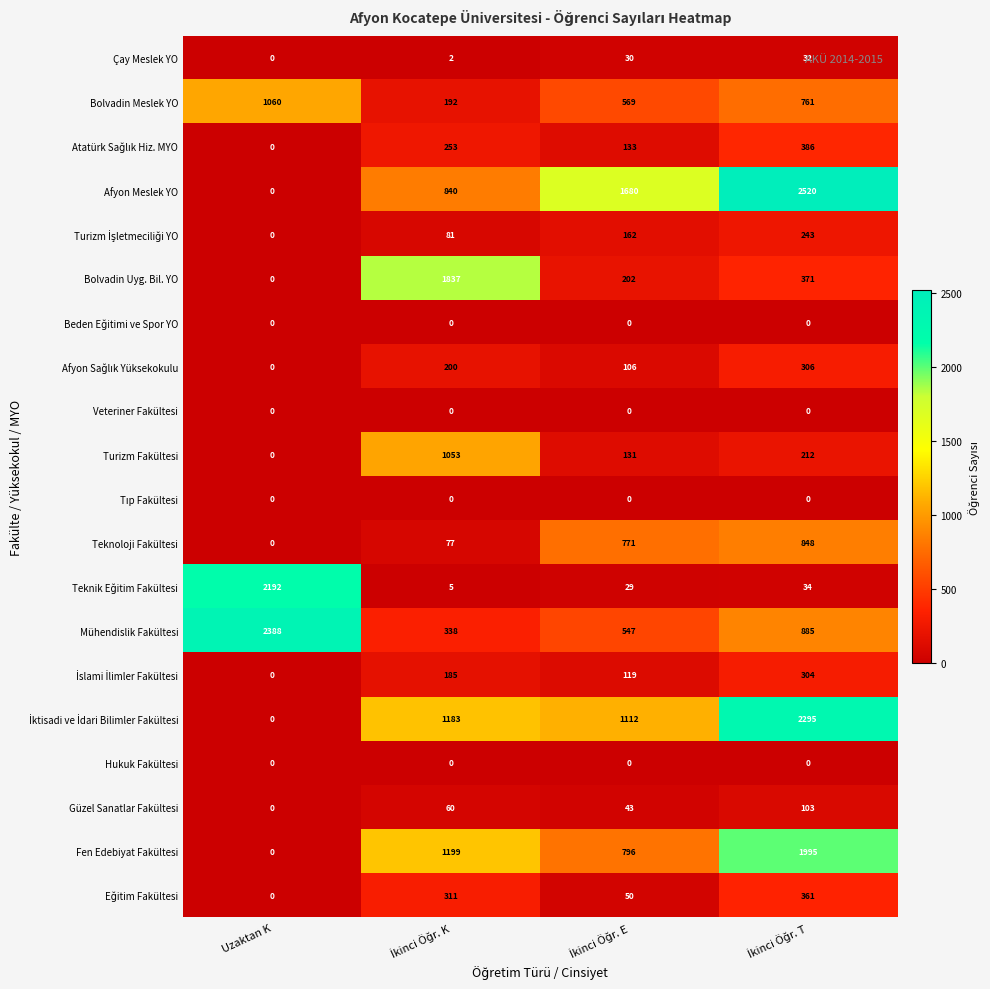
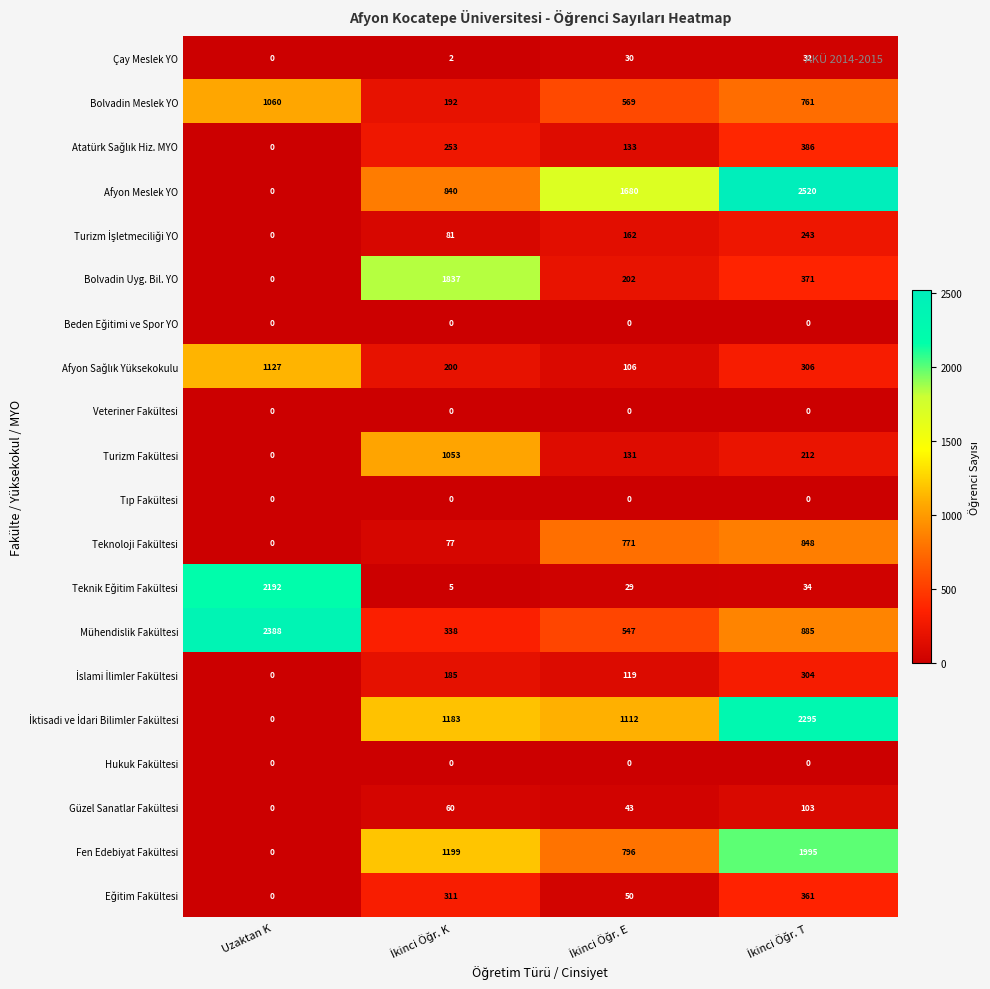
  {
    "Çay Meslek YO": {
      "Uzaktan K": 0,
      "İkinci Öğr. K": 2,
      "İkinci Öğr. E": 30
    },
    "Bolvadin Meslek YO": {
      "Uzaktan K": 1060,
      "İkinci Öğr. K": 192,
      "İkinci Öğr. E": 569,
      "İkinci Öğr. T": 761
    },
    "Atatürk Sağlık Hiz. MYO": {
      "Uzaktan K": 0,
      "İkinci Öğr. K": 253,
      "İkinci Öğr. E": 133,
      "İkinci Öğr. T": 386
    },
    "Afyon Meslek YO": {
      "Uzaktan K": 0,
      "İkinci Öğr. K": 840,
      "İkinci Öğr. E": 1680,
      "İkinci Öğr. T": 2520
    },
    "Turizm İşletmeciliği YO": {
      "Uzaktan K": 0,
      "İkinci Öğr. K": 81,
      "İkinci Öğr. E": 162,
      "İkinci Öğr. T": 243
    },
    "Bolvadin Uyg. Bil. YO": {
      "Uzaktan K": 0,
      "İkinci Öğr. K": 1837,
      "İkinci Öğr. E": 202,
      "İkinci Öğr. T": 371
    },
    "Beden Eğitimi ve Spor YO": {
      "Uzaktan K": 0,
      "İkinci Öğr. K": 0,
      "İkinci Öğr. E": 0,
      "İkinci Öğr. T": 0
    },
    "Afyon Sağlık Yüksekokulu": {
-     "Uzaktan K": 0,
+     "Uzaktan K": 1127,
      "İkinci Öğr. K": 200,
      "İkinci Öğr. E": 106,
      "İkinci Öğr. T": 306
    },
    "Veteriner Fakültesi": {
      "Uzaktan K": 0,
      "İkinci Öğr. K": 0,
      "İkinci Öğr. E": 0,
      "İkinci Öğr. T": 0
    },
    "Turizm Fakültesi": {
      "Uzaktan K": 0,
      "İkinci Öğr. K": 1053,
      "İkinci Öğr. E": 131,
      "İkinci Öğr. T": 212
    },
    "Tıp Fakültesi": {
      "Uzaktan K": 0,
      "İkinci Öğr. K": 0,
      "İkinci Öğr. E": 0,
      "İkinci Öğr. T": 0
    },
    "Teknoloji Fakültesi": {
      "Uzaktan K": 0,
      "İkinci Öğr. K": 77,
      "İkinci Öğr. E": 771,
      "İkinci Öğr. T": 848
    },
    "Teknik Eğitim Fakültesi": {
      "Uzaktan K": 2192,
      "İkinci Öğr. K": 5,
      "İkinci Öğr. E": 29,
      "İkinci Öğr. T": 34
    },
    "Mühendislik Fakültesi": {
      "Uzaktan K": 2388,
      "İkinci Öğr. K": 338,
      "İkinci Öğr. E": 547,
      "İkinci Öğr. T": 885
    },
    "İslami İlimler Fakültesi": {
      "Uzaktan K": 0,
      "İkinci Öğr. K": 185,
      "İkinci Öğr. E": 119,
      "İkinci Öğr. T": 304
    },
    "İktisadi ve İdari Bilimler Fakültesi": {
      "Uzaktan K": 0,
      "İkinci Öğr. K": 1183,
      "İkinci Öğr. E": 1112,
      "İkinci Öğr. T": 2295
    },
    "Hukuk Fakültesi": {
      "Uzaktan K": 0,
      "İkinci Öğr. K": 0,
      "İkinci Öğr. E": 0,
      "İkinci Öğr. T": 0
    },
    "Güzel Sanatlar Fakültesi": {
      "Uzaktan K": 0,
      "İkinci Öğr. K": 60,
      "İkinci Öğr. E": 43,
      "İkinci Öğr. T": 103
    },
    "Fen Edebiyat Fakültesi": {
      "Uzaktan K": 0,
      "İkinci Öğr. K": 1199,
      "İkinci Öğr. E": 796,
      "İkinci Öğr. T": 1995
    },
    "Eğitim Fakültesi": {
      "Uzaktan K": 0,
      "İkinci Öğr. K": 311,
      "İkinci Öğr. E": 50,
      "İkinci Öğr. T": 361
    }
  }
